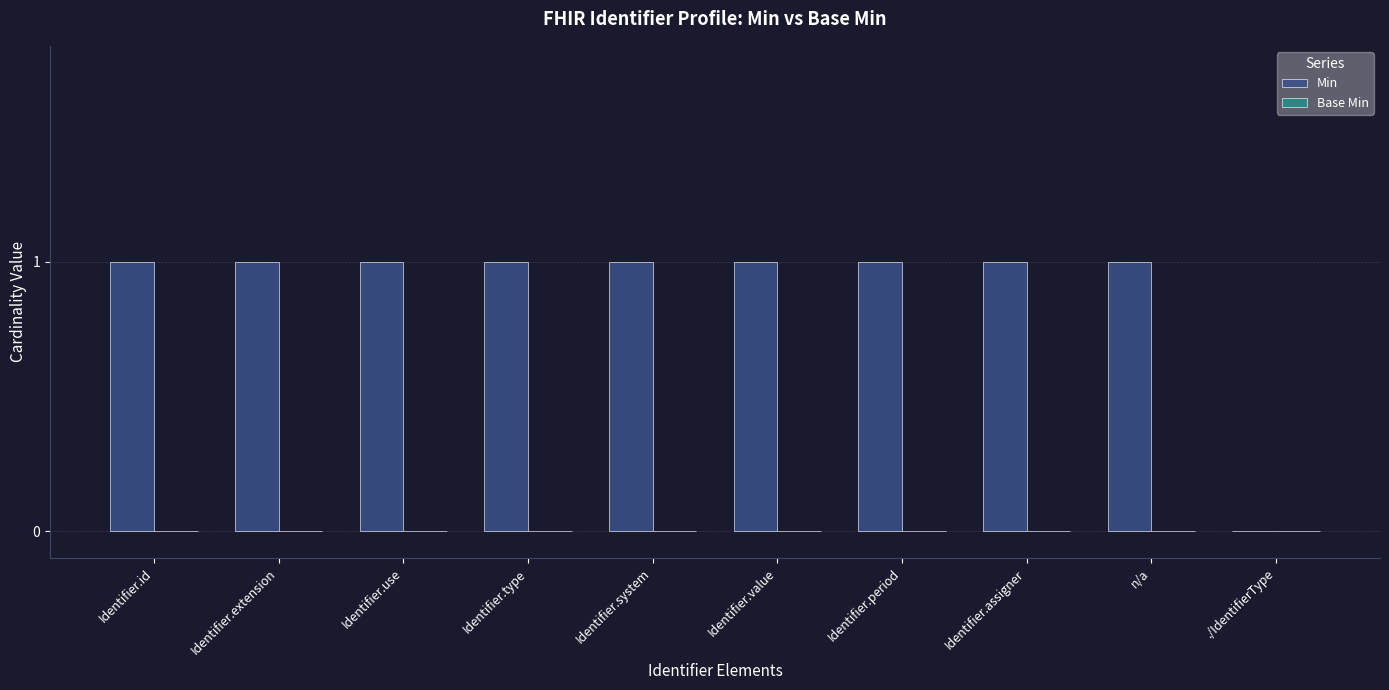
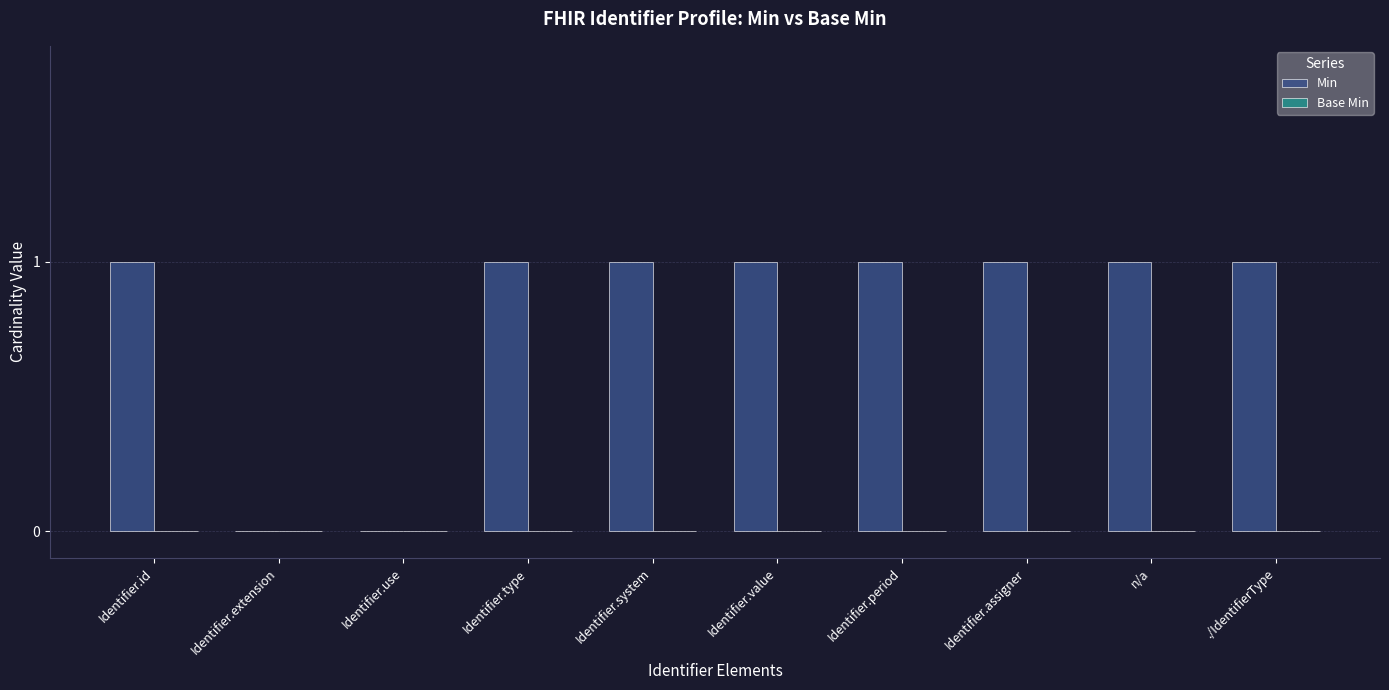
  {
    "Min": {
      "Identifier.id": 1,
-     "Identifier.extension": 1,
-     "Identifier.use": 1,
+     "Identifier.extension": 0,
+     "Identifier.use": 0,
      "Identifier.type": 1,
      "Identifier.system": 1,
      "Identifier.value": 1,
      "Identifier.period": 1,
      "Identifier.assigner": 1,
      "n/a": 1,
-     "./IdentifierType": 0
+     "./IdentifierType": 1
    },
    "Base Min": {
      "Identifier.id": 0,
      "Identifier.extension": 0,
      "Identifier.use": 0,
      "Identifier.type": 0,
      "Identifier.system": 0,
      "Identifier.value": 0,
      "Identifier.period": 0,
      "Identifier.assigner": 0,
      "n/a": 0,
      "./IdentifierType": 0
    }
  }
